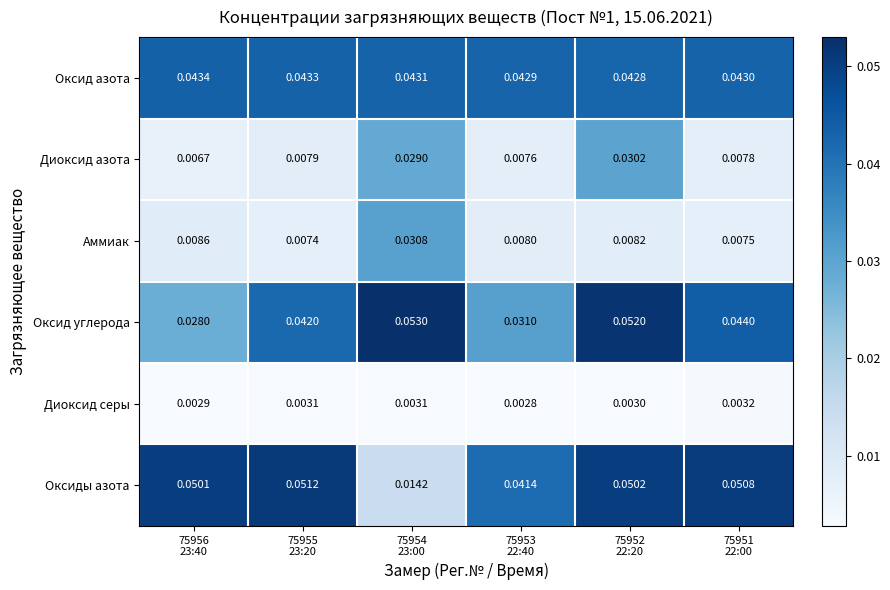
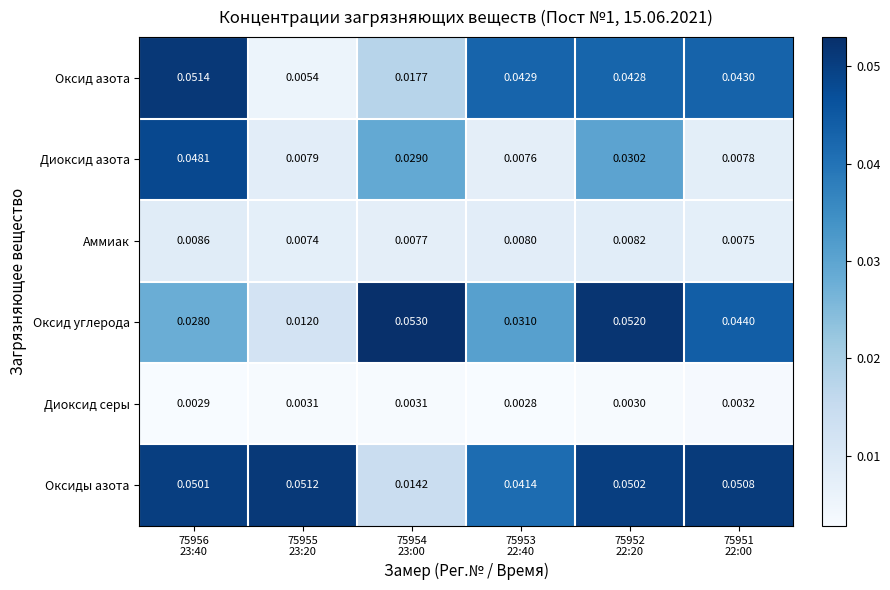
  {
    "Оксид азота": {
-     "75956 23:40": 0.0434,
-     "75955 23:20": 0.0433,
-     "75954 23:00": 0.0431,
+     "75956 23:40": 0.0514,
+     "75955 23:20": 0.0054,
+     "75954 23:00": 0.0177,
      "75953 22:40": 0.0429,
      "75952 22:20": 0.0428,
      "75951 22:00": 0.0430
    },
    "Диоксид азота": {
-     "75956 23:40": 0.0067,
+     "75956 23:40": 0.0481,
      "75955 23:20": 0.0079,
      "75954 23:00": 0.0290,
      "75953 22:40": 0.0076,
      "75952 22:20": 0.0302,
      "75951 22:00": 0.0078
    },
    "Аммиак": {
      "75956 23:40": 0.0086,
      "75955 23:20": 0.0074,
-     "75954 23:00": 0.0308,
+     "75954 23:00": 0.0077,
      "75953 22:40": 0.0080,
      "75952 22:20": 0.0082,
      "75951 22:00": 0.0075
    },
    "Оксид углерода": {
      "75956 23:40": 0.0280,
-     "75955 23:20": 0.0420,
+     "75955 23:20": 0.0120,
      "75954 23:00": 0.0530,
      "75953 22:40": 0.0310,
      "75952 22:20": 0.0520,
      "75951 22:00": 0.0440
    },
    "Диоксид серы": {
      "75956 23:40": 0.0029,
      "75955 23:20": 0.0031,
      "75954 23:00": 0.0031,
      "75953 22:40": 0.0028,
      "75952 22:20": 0.0030,
      "75951 22:00": 0.0032
    },
    "Оксиды азота": {
      "75956 23:40": 0.0501,
      "75955 23:20": 0.0512,
      "75954 23:00": 0.0142,
      "75953 22:40": 0.0414,
      "75952 22:20": 0.0502,
      "75951 22:00": 0.0508
    }
  }
